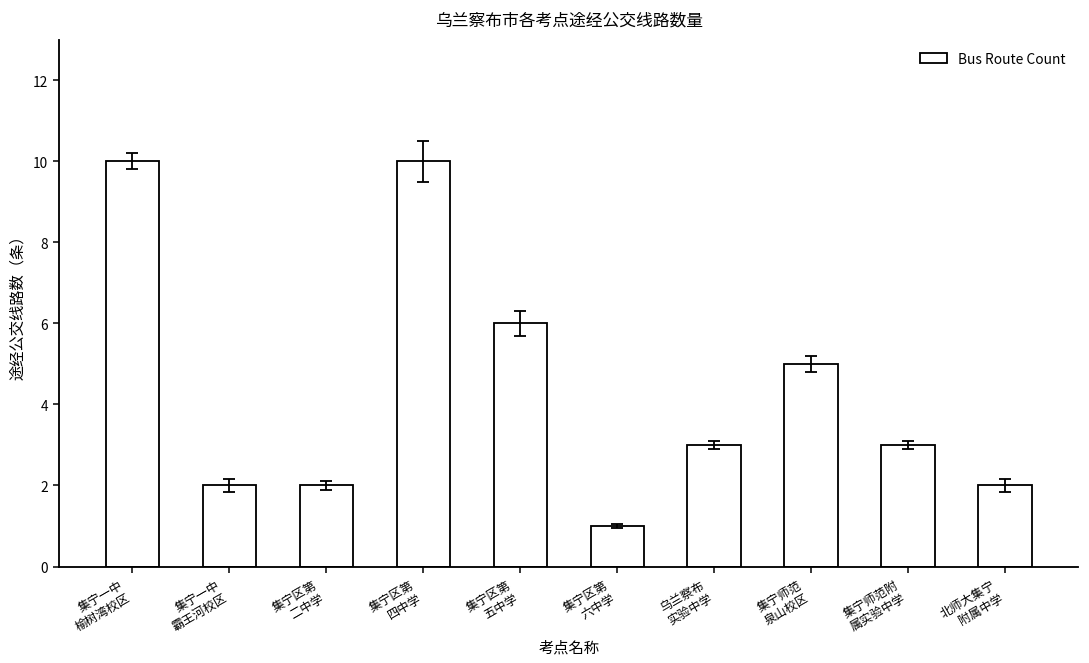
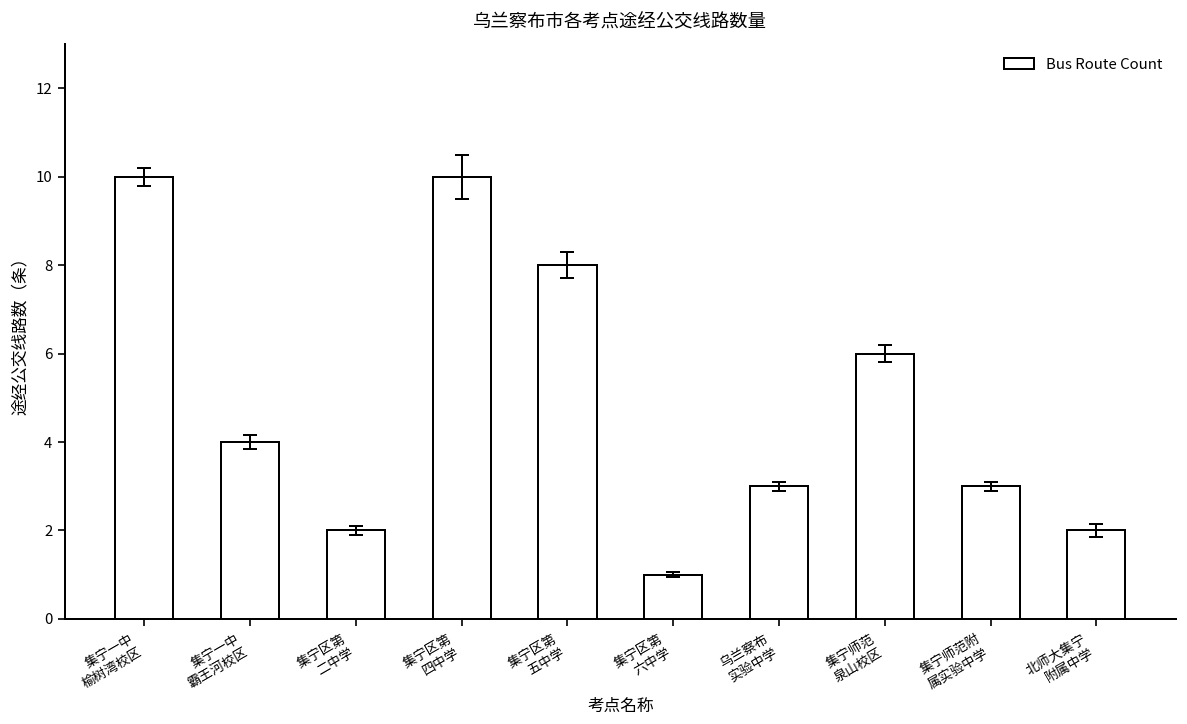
  {
    "Bus Route Count": {
      "集宁一中 榆树湾校区": 10,
-     "集宁一中 霸王河校区": 2,
+     "集宁一中 霸王河校区": 4,
      "集宁区第 二中学": 2,
      "集宁区第 四中学": 10,
-     "集宁区第 五中学": 6,
+     "集宁区第 五中学": 8,
      "集宁区第 六中学": 1,
      "乌兰察布 实验中学": 3,
-     "集宁师范 泉山校区": 5,
+     "集宁师范 泉山校区": 6,
      "集宁师范附 属实验中学": 3,
      "北师大集宁 附属中学": 2
    }
  }
